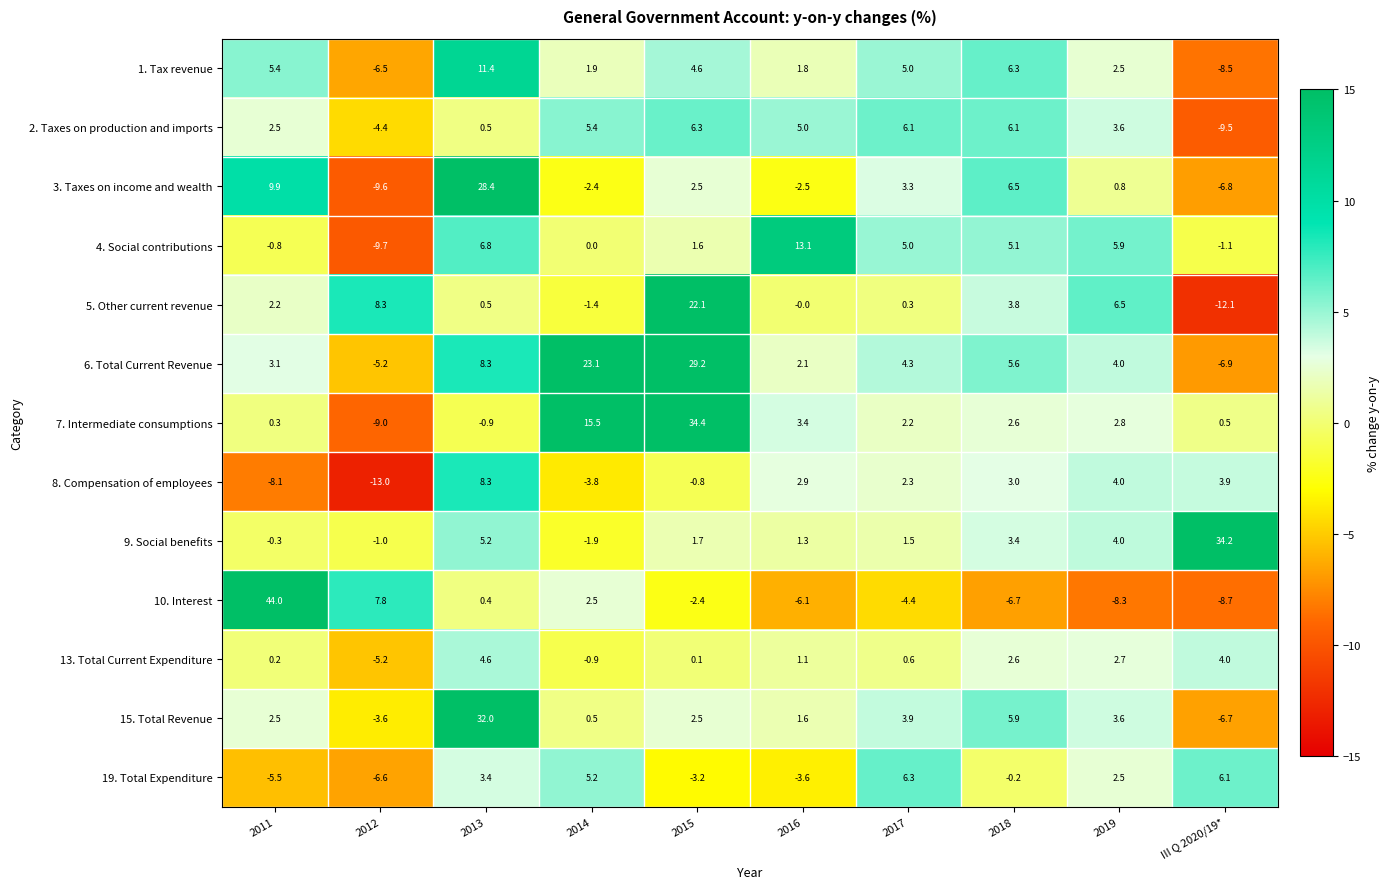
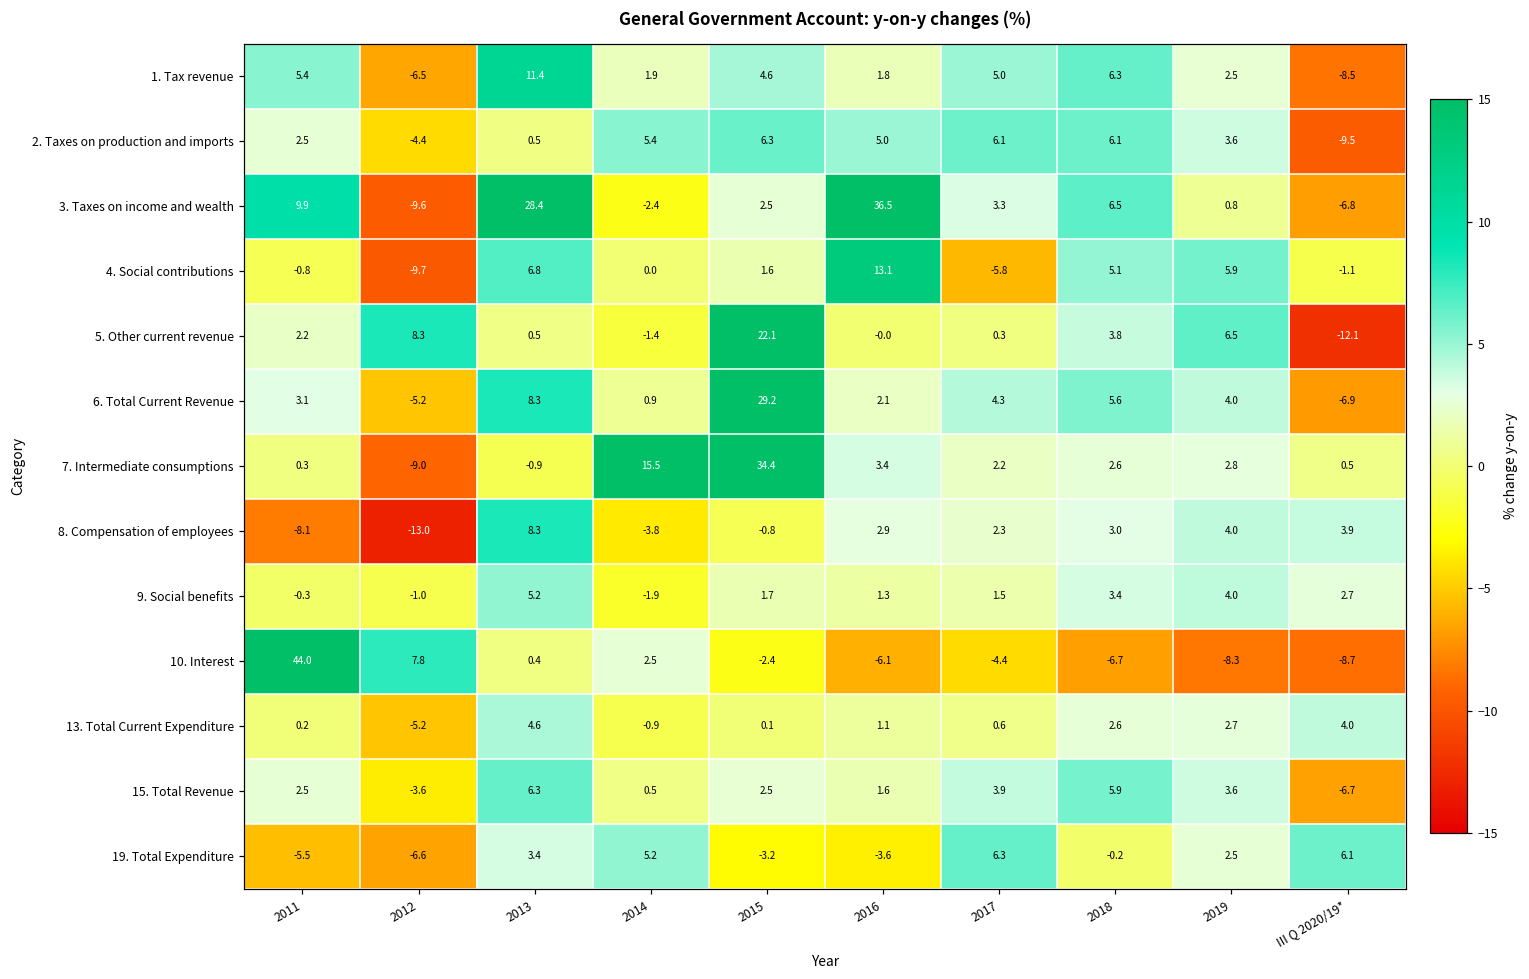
  {
    "1. Tax revenue": {
      "2011": 5.4,
      "2012": -6.5,
      "2013": 11.4,
      "2014": 1.9,
      "2015": 4.6,
      "2016": 1.8,
      "2017": 5.0,
      "2018": 6.3,
      "2019": 2.5,
      "III Q 2020/19*": -8.5
    },
    "2. Taxes on production and imports": {
      "2011": 2.5,
      "2012": -4.4,
      "2013": 0.5,
      "2014": 5.4,
      "2015": 6.3,
      "2016": 5.0,
      "2017": 6.1,
      "2018": 6.1,
      "2019": 3.6,
      "III Q 2020/19*": -9.5
    },
    "3. Taxes on income and wealth": {
      "2011": 9.9,
      "2012": -9.6,
      "2013": 28.4,
      "2014": -2.4,
      "2015": 2.5,
-     "2016": -2.5,
+     "2016": 36.5,
      "2017": 3.3,
      "2018": 6.5,
      "2019": 0.8,
      "III Q 2020/19*": -6.8
    },
    "4. Social contributions": {
      "2011": -0.8,
      "2012": -9.7,
      "2013": 6.8,
      "2014": 0.0,
      "2015": 1.6,
      "2016": 13.1,
-     "2017": 5.0,
+     "2017": -5.8,
      "2018": 5.1,
      "2019": 5.9,
      "III Q 2020/19*": -1.1
    },
    "5. Other current revenue": {
      "2011": 2.2,
      "2012": 8.3,
      "2013": 0.5,
      "2014": -1.4,
      "2015": 22.1,
      "2016": -0.0,
      "2017": 0.3,
      "2018": 3.8,
      "2019": 6.5,
      "III Q 2020/19*": -12.1
    },
    "6. Total Current Revenue": {
      "2011": 3.1,
      "2012": -5.2,
      "2013": 8.3,
-     "2014": 23.1,
+     "2014": 0.9,
      "2015": 29.2,
      "2016": 2.1,
      "2017": 4.3,
      "2018": 5.6,
      "2019": 4.0,
      "III Q 2020/19*": -6.9
    },
    "7. Intermediate consumptions": {
      "2011": 0.3,
      "2012": -9.0,
      "2013": -0.9,
      "2014": 15.5,
      "2015": 34.4,
      "2016": 3.4,
      "2017": 2.2,
      "2018": 2.6,
      "2019": 2.8,
      "III Q 2020/19*": 0.5
    },
    "8. Compensation of employees": {
      "2011": -8.1,
      "2012": -13.0,
      "2013": 8.3,
      "2014": -3.8,
      "2015": -0.8,
      "2016": 2.9,
      "2017": 2.3,
      "2018": 3.0,
      "2019": 4.0,
      "III Q 2020/19*": 3.9
    },
    "9. Social benefits": {
      "2011": -0.3,
      "2012": -1.0,
      "2013": 5.2,
      "2014": -1.9,
      "2015": 1.7,
      "2016": 1.3,
      "2017": 1.5,
      "2018": 3.4,
      "2019": 4.0,
-     "III Q 2020/19*": 34.2
+     "III Q 2020/19*": 2.7
    },
    "10. Interest": {
      "2011": 44.0,
      "2012": 7.8,
      "2013": 0.4,
      "2014": 2.5,
      "2015": -2.4,
      "2016": -6.1,
      "2017": -4.4,
      "2018": -6.7,
      "2019": -8.3,
      "III Q 2020/19*": -8.7
    },
    "13. Total Current Expenditure": {
      "2011": 0.2,
      "2012": -5.2,
      "2013": 4.6,
      "2014": -0.9,
      "2015": 0.1,
      "2016": 1.1,
      "2017": 0.6,
      "2018": 2.6,
      "2019": 2.7,
      "III Q 2020/19*": 4.0
    },
    "15. Total Revenue": {
      "2011": 2.5,
      "2012": -3.6,
-     "2013": 32.0,
+     "2013": 6.3,
      "2014": 0.5,
      "2015": 2.5,
      "2016": 1.6,
      "2017": 3.9,
      "2018": 5.9,
      "2019": 3.6,
      "III Q 2020/19*": -6.7
    },
    "19. Total Expenditure": {
      "2011": -5.5,
      "2012": -6.6,
      "2013": 3.4,
      "2014": 5.2,
      "2015": -3.2,
      "2016": -3.6,
      "2017": 6.3,
      "2018": -0.2,
      "2019": 2.5,
      "III Q 2020/19*": 6.1
    }
  }
